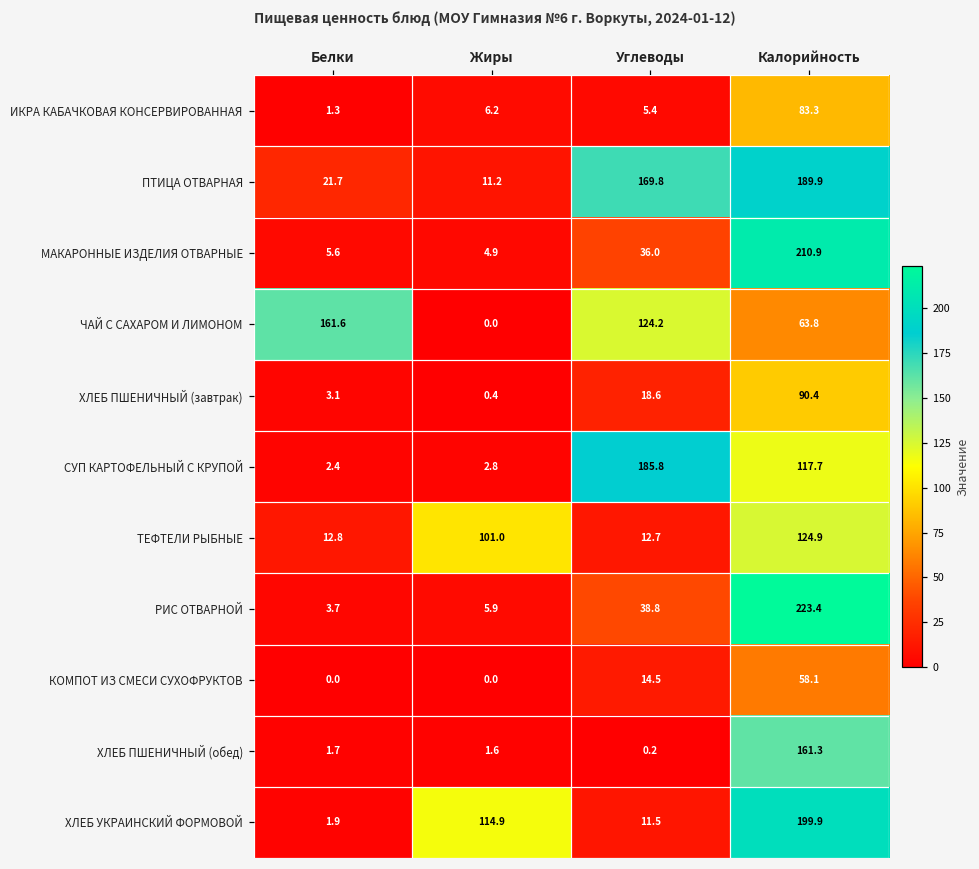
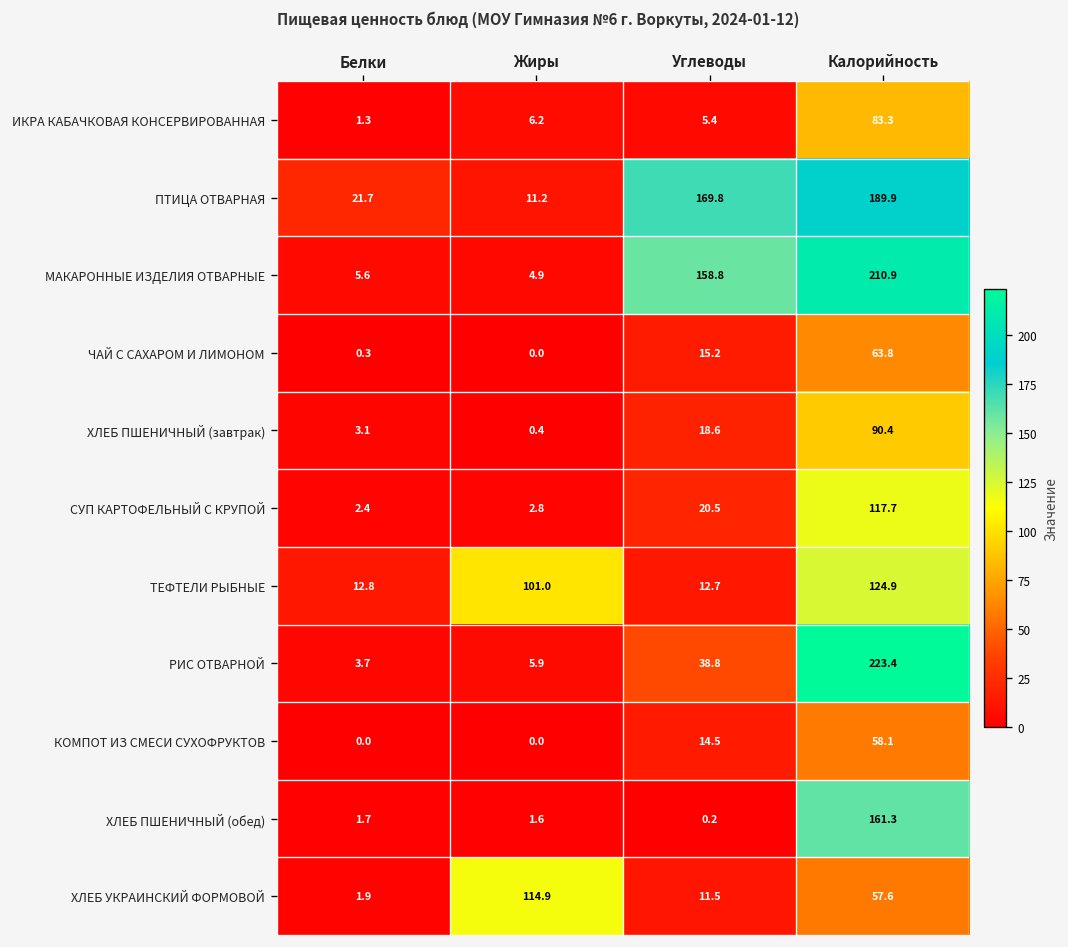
  {
    "ИКРА КАБАЧКОВАЯ КОНСЕРВИРОВАННАЯ": {
      "Белки": 1.3,
      "Жиры": 6.2,
      "Углеводы": 5.4,
      "Калорийность": 83.3
    },
    "ПТИЦА ОТВАРНАЯ": {
      "Белки": 21.7,
      "Жиры": 11.2,
      "Углеводы": 169.8,
      "Калорийность": 189.9
    },
    "МАКАРОННЫЕ ИЗДЕЛИЯ ОТВАРНЫЕ": {
      "Белки": 5.6,
      "Жиры": 4.9,
-     "Углеводы": 36.0,
+     "Углеводы": 158.8,
      "Калорийность": 210.9
    },
    "ЧАЙ С САХАРОМ И ЛИМОНОМ": {
-     "Белки": 161.6,
+     "Белки": 0.3,
      "Жиры": 0.0,
-     "Углеводы": 124.2,
+     "Углеводы": 15.2,
      "Калорийность": 63.8
    },
    "ХЛЕБ ПШЕНИЧНЫЙ (завтрак)": {
      "Белки": 3.1,
      "Жиры": 0.4,
      "Углеводы": 18.6,
      "Калорийность": 90.4
    },
    "СУП КАРТОФЕЛЬНЫЙ С КРУПОЙ": {
      "Белки": 2.4,
      "Жиры": 2.8,
-     "Углеводы": 185.8,
+     "Углеводы": 20.5,
      "Калорийность": 117.7
    },
    "ТЕФТЕЛИ РЫБНЫЕ": {
      "Белки": 12.8,
      "Жиры": 101.0,
      "Углеводы": 12.7,
      "Калорийность": 124.9
    },
    "РИС ОТВАРНОЙ": {
      "Белки": 3.7,
      "Жиры": 5.9,
      "Углеводы": 38.8,
      "Калорийность": 223.4
    },
    "КОМПОТ ИЗ СМЕСИ СУХОФРУКТОВ": {
      "Белки": 0.0,
      "Жиры": 0.0,
      "Углеводы": 14.5,
      "Калорийность": 58.1
    },
    "ХЛЕБ ПШЕНИЧНЫЙ (обед)": {
      "Белки": 1.7,
      "Жиры": 1.6,
      "Углеводы": 0.2,
      "Калорийность": 161.3
    },
    "ХЛЕБ УКРАИНСКИЙ ФОРМОВОЙ": {
      "Белки": 1.9,
      "Жиры": 114.9,
      "Углеводы": 11.5,
-     "Калорийность": 199.9
+     "Калорийность": 57.6
    }
  }
